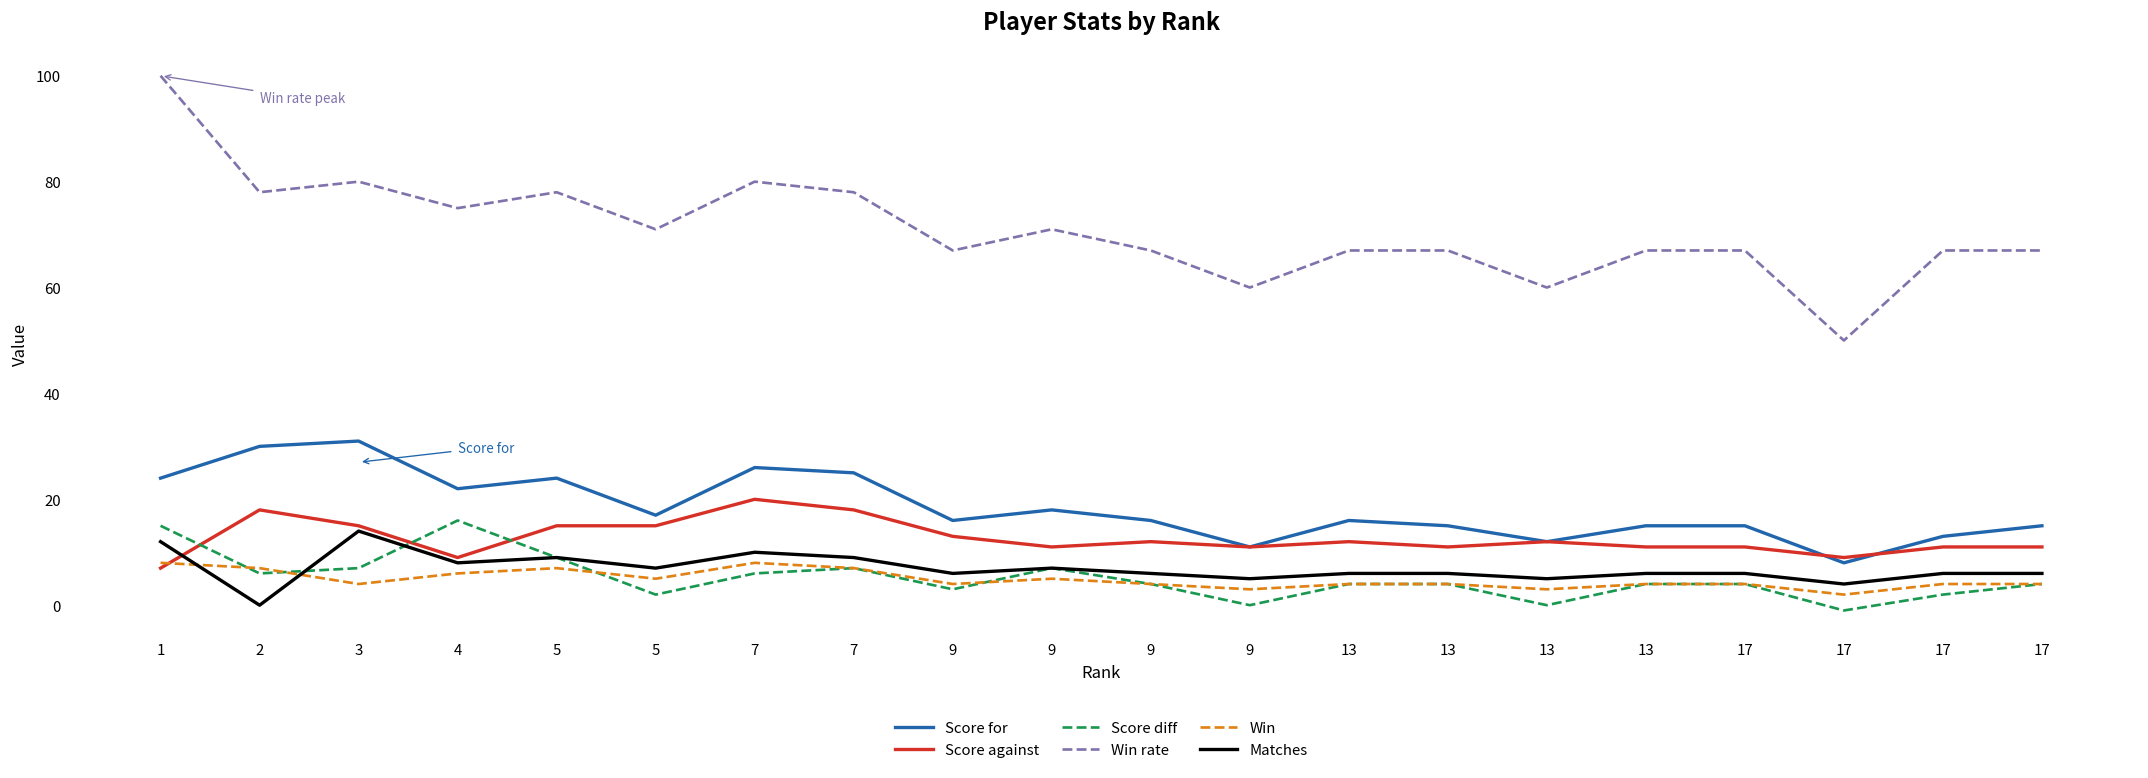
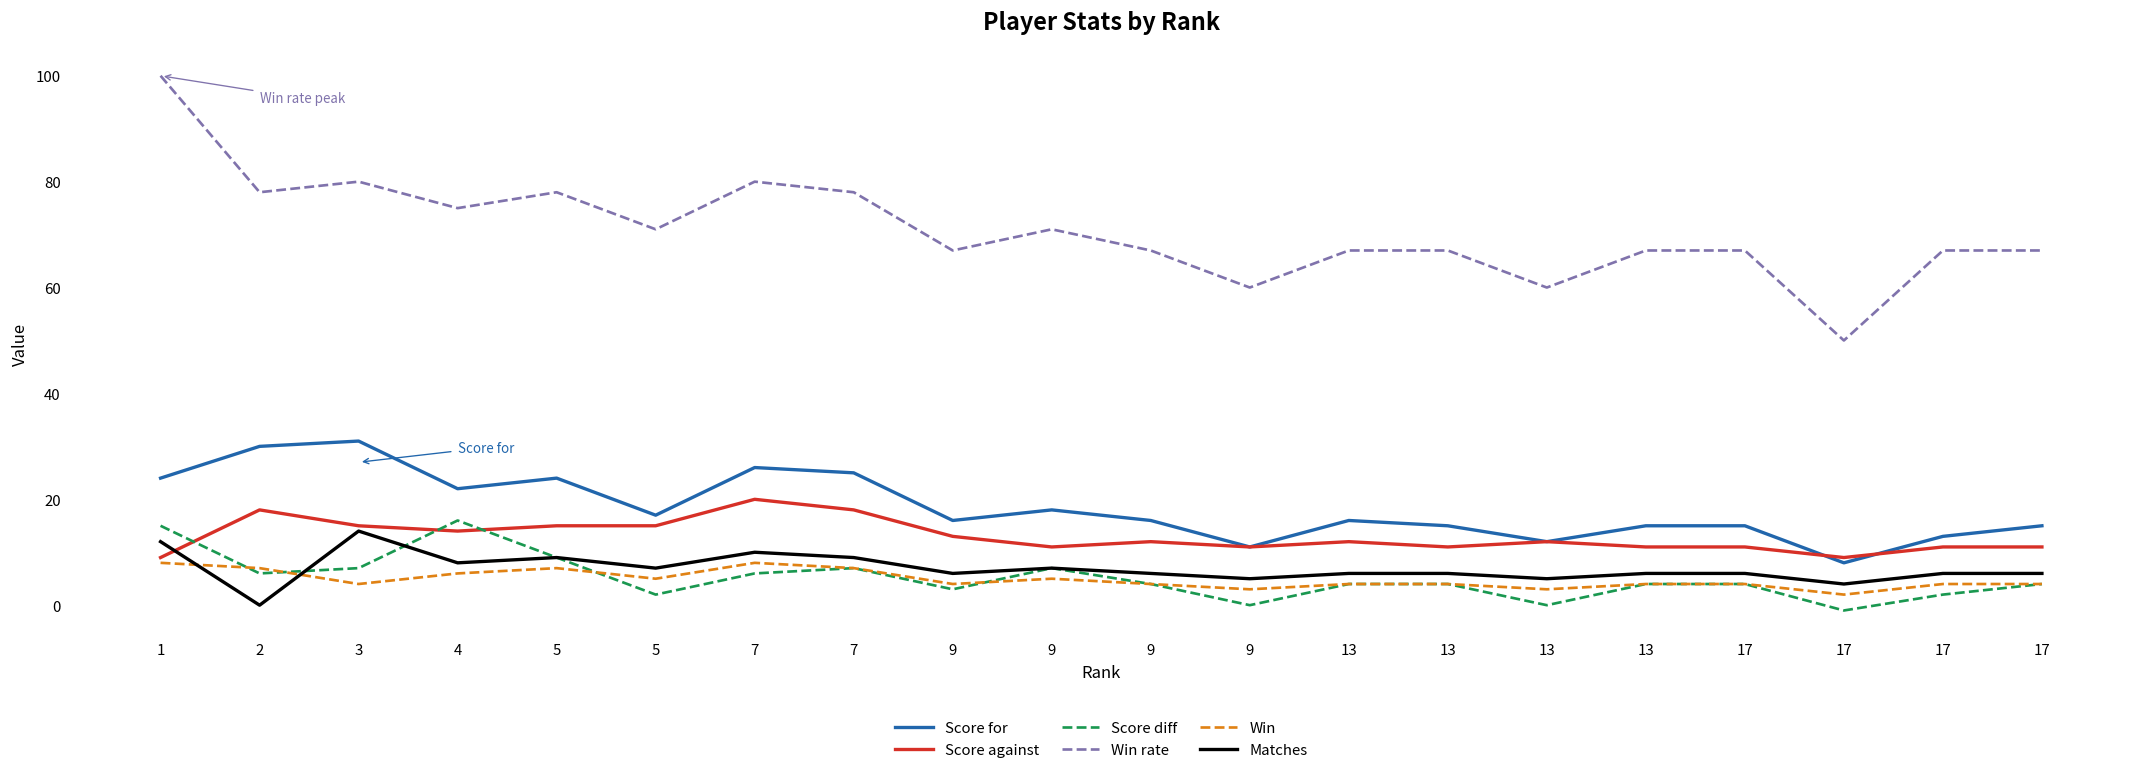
  {
    "Score for": {
      "1": 24,
      "2": 30,
      "3": 31,
      "4": 22
    },
    "Score against": {
-     "1": 7,
+     "1": 9,
      "2": 18,
      "3": 15,
-     "4": 9
+     "4": 14
    },
    "Score diff": {
      "1": 15,
      "2": 6,
      "3": 7,
      "4": 16
    },
    "Win rate": {
      "1": 100,
      "2": 78,
      "3": 80,
      "4": 75
    },
    "Win": {
      "1": 8,
      "2": 7,
      "3": 4,
      "4": 6
    },
    "Matches": {
      "1": 12,
      "2": 0,
      "3": 14,
      "4": 8
    }
  }
